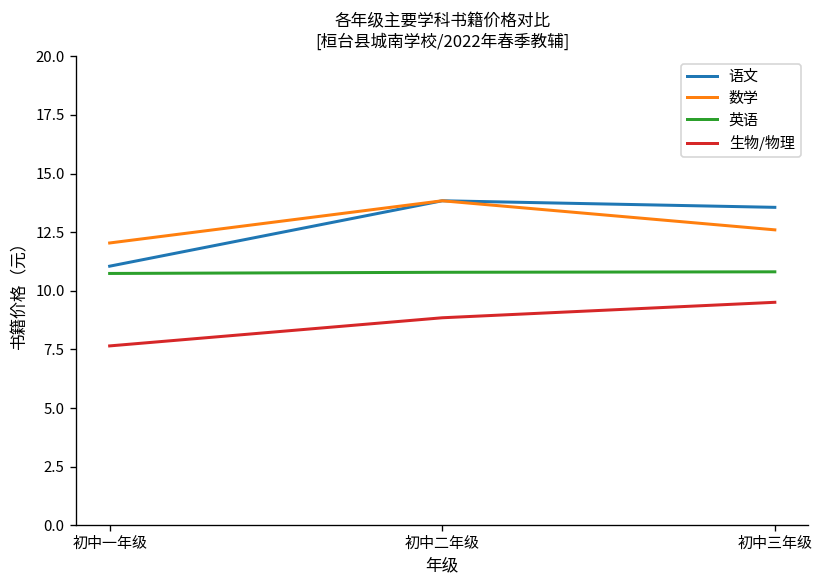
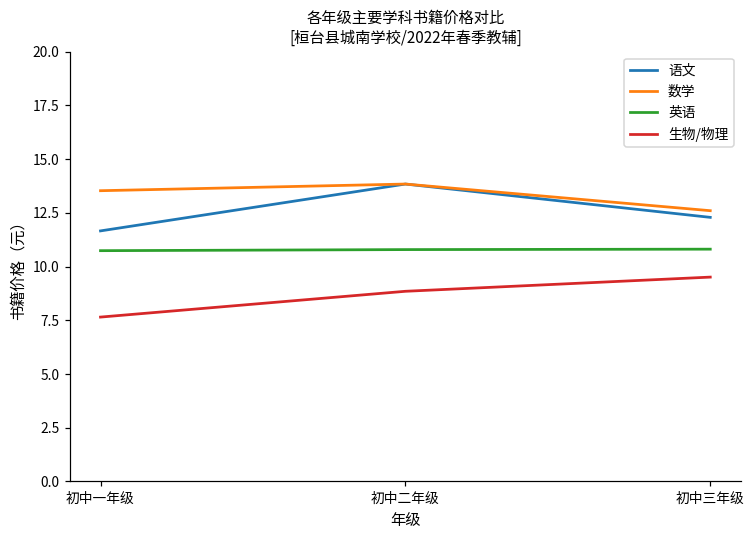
  {
    "语文": {
-     "初中一年级": 11.1,
-     "初中三年级": 13.6
+     "初中一年级": 11.7,
+     "初中三年级": 12.3
    },
    "数学": {
-     "初中一年级": 12.0,
+     "初中一年级": 13.5,
      "初中三年级": 12.6
    },
    "英语": {
      "初中一年级": 10.7,
      "初中二年级": 10.8,
      "初中三年级": 10.8
    },
    "生物/物理": {
      "初中一年级": 7.7,
      "初中二年级": 8.9,
      "初中三年级": 9.5
    }
  }
